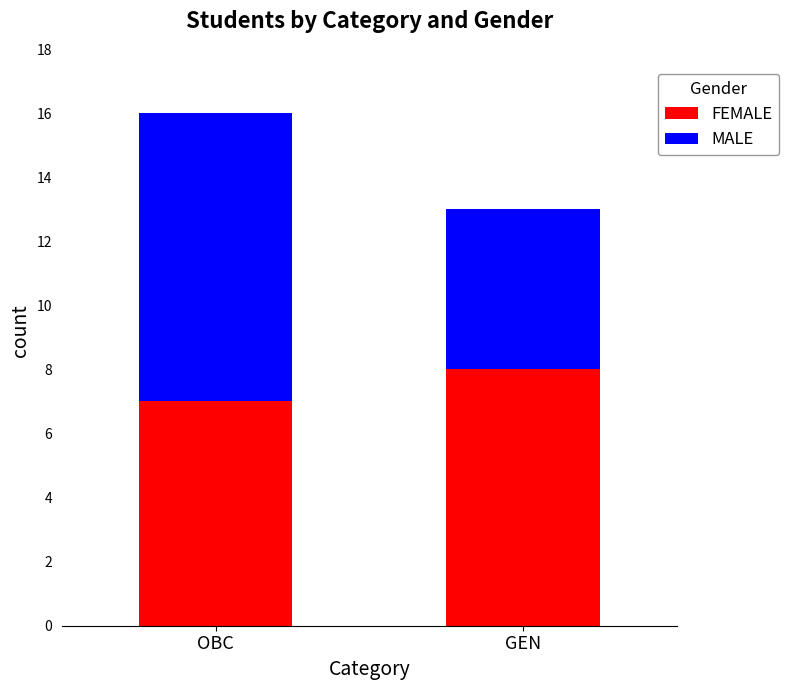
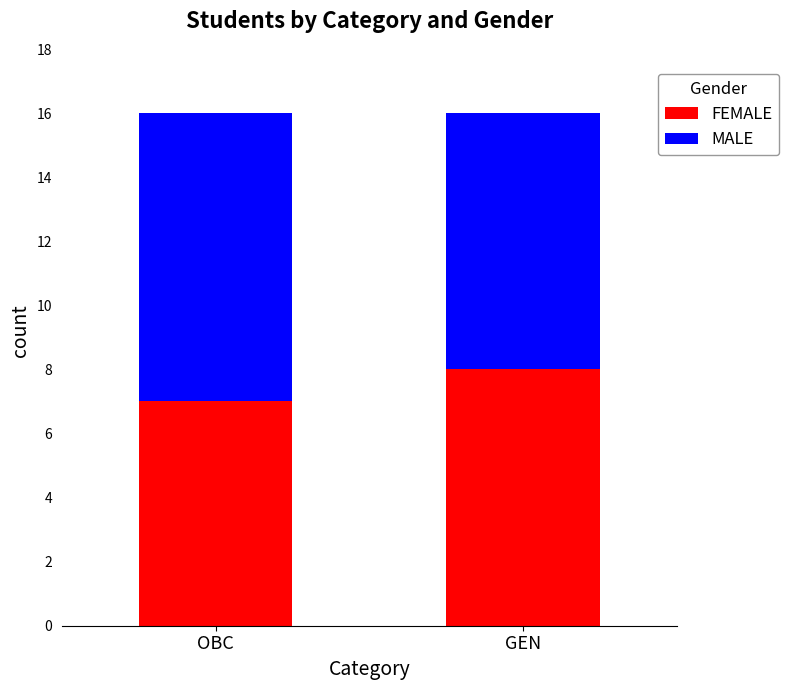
  {
    "FEMALE": {
      "OBC": 7,
      "GEN": 8
    },
    "MALE": {
      "OBC": 9,
-     "GEN": 5
+     "GEN": 8
    }
  }
